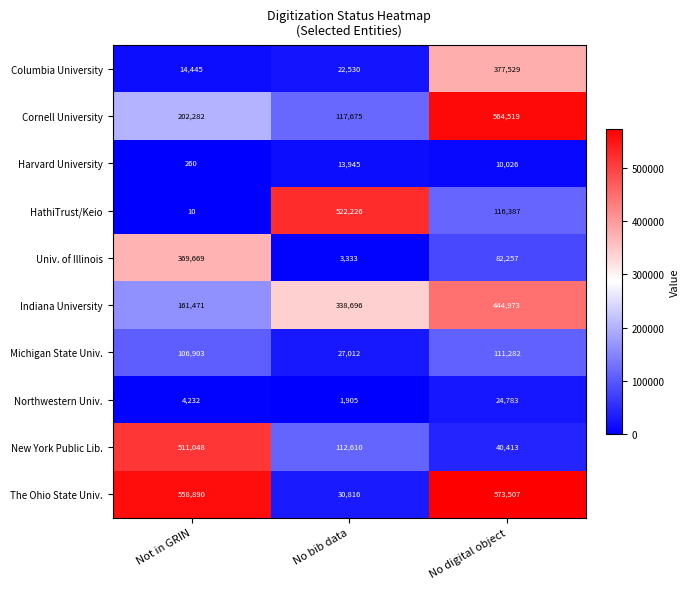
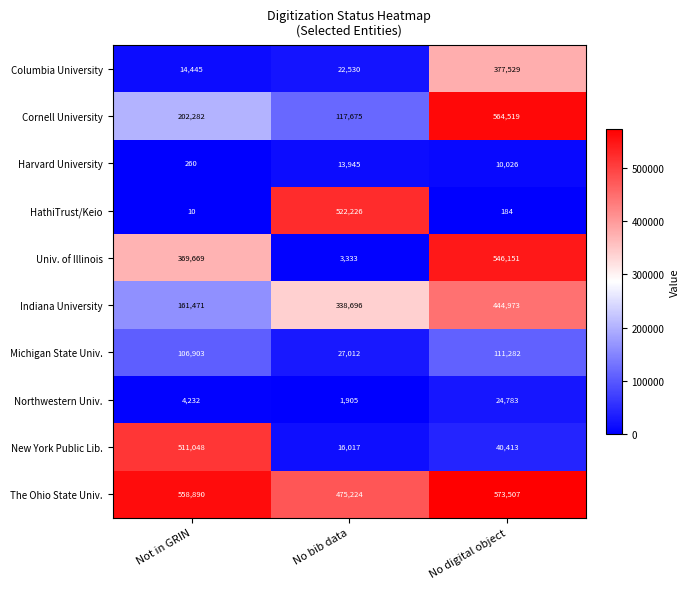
  {
    "Columbia University": {
      "Not in GRIN": "14,445",
      "No bib data": "22,530",
      "No digital object": "377,529"
    },
    "Cornell University": {
      "Not in GRIN": "202,282",
      "No bib data": "117,675",
      "No digital object": "564,519"
    },
    "Harvard University": {
      "Not in GRIN": "260",
      "No bib data": "13,945",
      "No digital object": "10,026"
    },
    "HathiTrust/Keio": {
      "Not in GRIN": "10",
      "No bib data": "522,226",
-     "No digital object": "116,387"
+     "No digital object": "184"
    },
    "Univ. of Illinois": {
      "Not in GRIN": "369,669",
      "No bib data": "3,333",
-     "No digital object": "82,257"
+     "No digital object": "546,151"
    },
    "Indiana University": {
      "Not in GRIN": "161,471",
      "No bib data": "338,696",
      "No digital object": "444,973"
    },
    "Michigan State Univ.": {
      "Not in GRIN": "106,903",
      "No bib data": "27,012",
      "No digital object": "111,282"
    },
    "Northwestern Univ.": {
      "Not in GRIN": "4,232",
      "No bib data": "1,905",
      "No digital object": "24,783"
    },
    "New York Public Lib.": {
      "Not in GRIN": "511,048",
-     "No bib data": "112,610",
+     "No bib data": "16,017",
      "No digital object": "40,413"
    },
    "The Ohio State Univ.": {
      "Not in GRIN": "558,890",
-     "No bib data": "30,816",
+     "No bib data": "475,224",
      "No digital object": "573,507"
    }
  }
